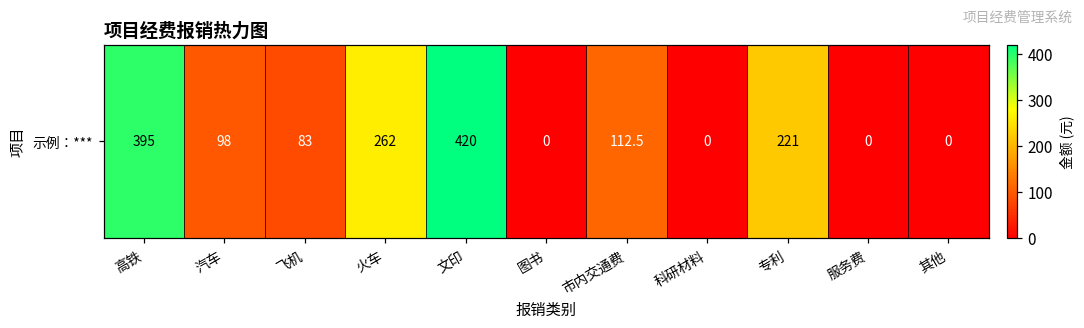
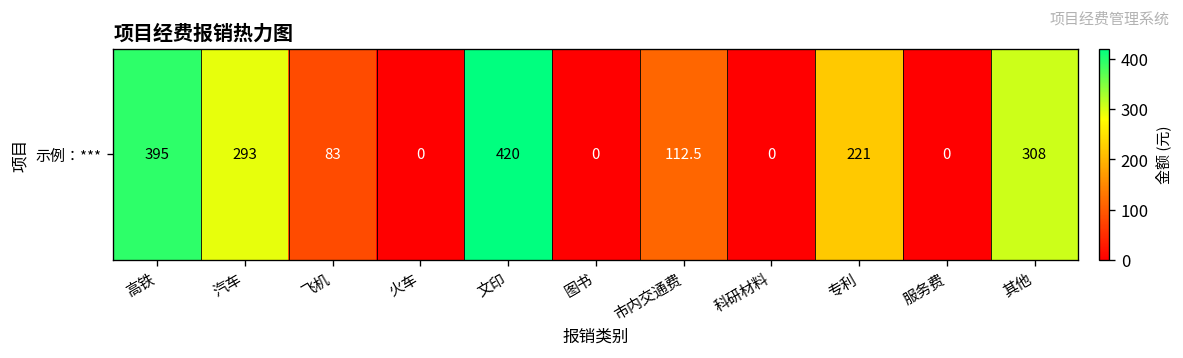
  {
    "示例：***": {
      "高铁": 395,
-     "汽车": 98,
+     "汽车": 293,
      "飞机": 83,
-     "火车": 262,
+     "火车": 0,
      "文印": 420,
      "图书": 0,
      "市内交通费": 112.5,
      "科研材料": 0,
      "专利": 221,
      "服务费": 0,
-     "其他": 0
+     "其他": 308
    }
  }
